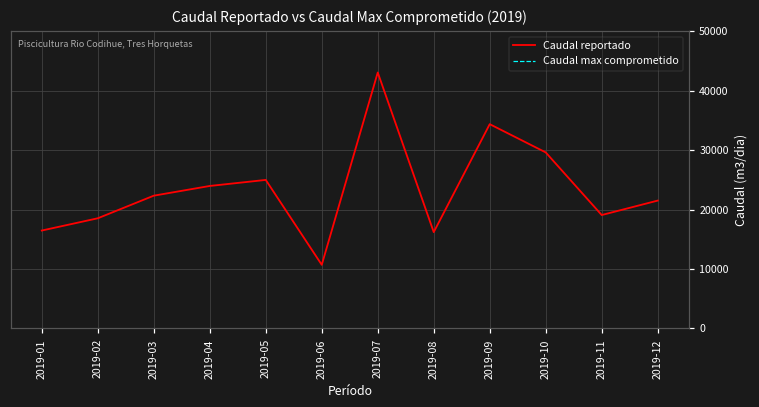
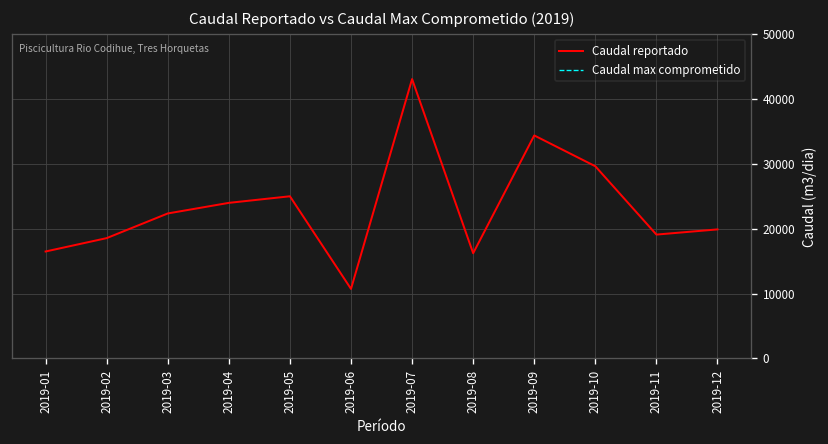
  {
    "2019-01": 16000,
    "2019-02": 19000,
    "2019-03": 22000,
    "2019-04": 24000,
    "2019-05": 25000,
    "2019-06": 11000,
    "2019-07": 43000,
    "2019-08": 16000,
    "2019-09": 34000,
    "2019-10": 30000,
    "2019-11": 19000,
-   "2019-12": 22000
+   "2019-12": 20000
  }
